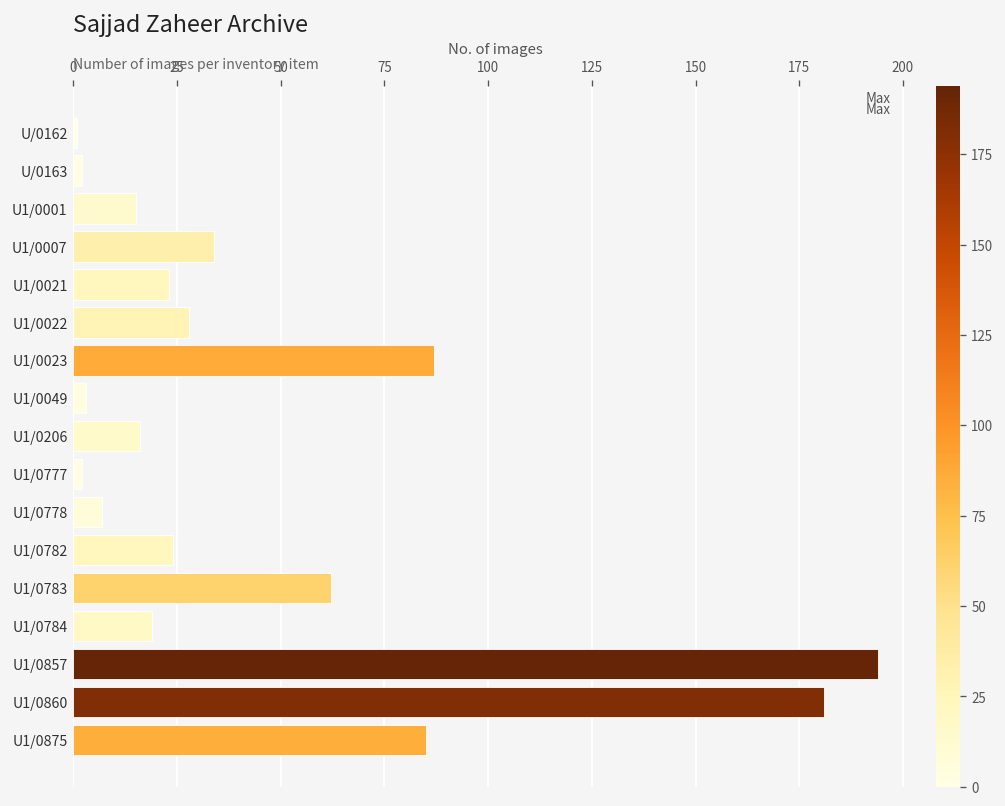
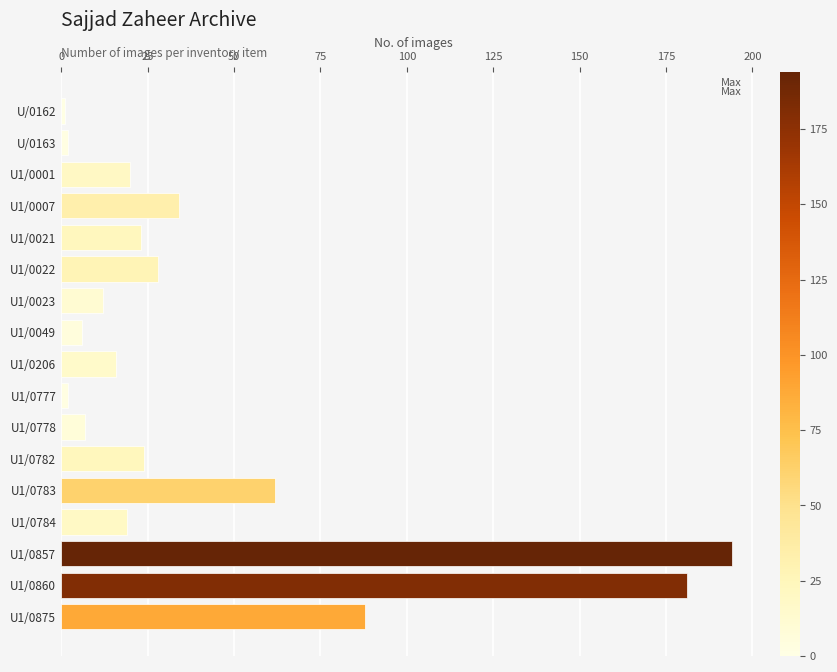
  {
    "U/0162": 1,
    "U/0163": 2,
-   "U1/0001": 15,
+   "U1/0001": 20,
    "U1/0007": 34,
    "U1/0021": 23,
    "U1/0022": 28,
-   "U1/0023": 87,
-   "U1/0049": 3,
+   "U1/0023": 12,
+   "U1/0049": 6,
    "U1/0206": 16,
    "U1/0777": 2,
    "U1/0778": 7,
    "U1/0782": 24,
    "U1/0783": 62,
    "U1/0784": 19,
    "U1/0857": 194,
    "U1/0860": 181,
-   "U1/0875": 85
+   "U1/0875": 88
  }
